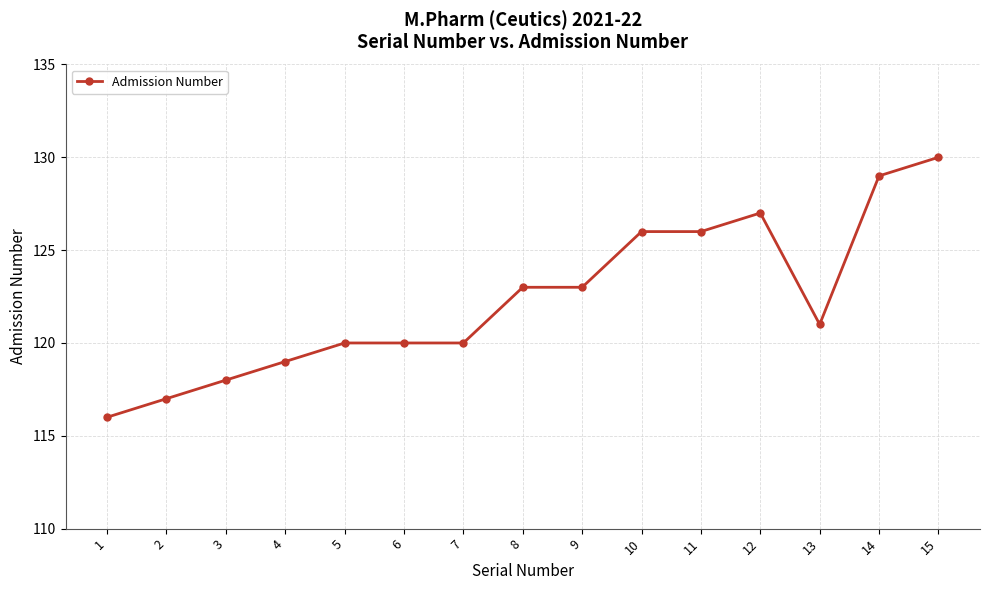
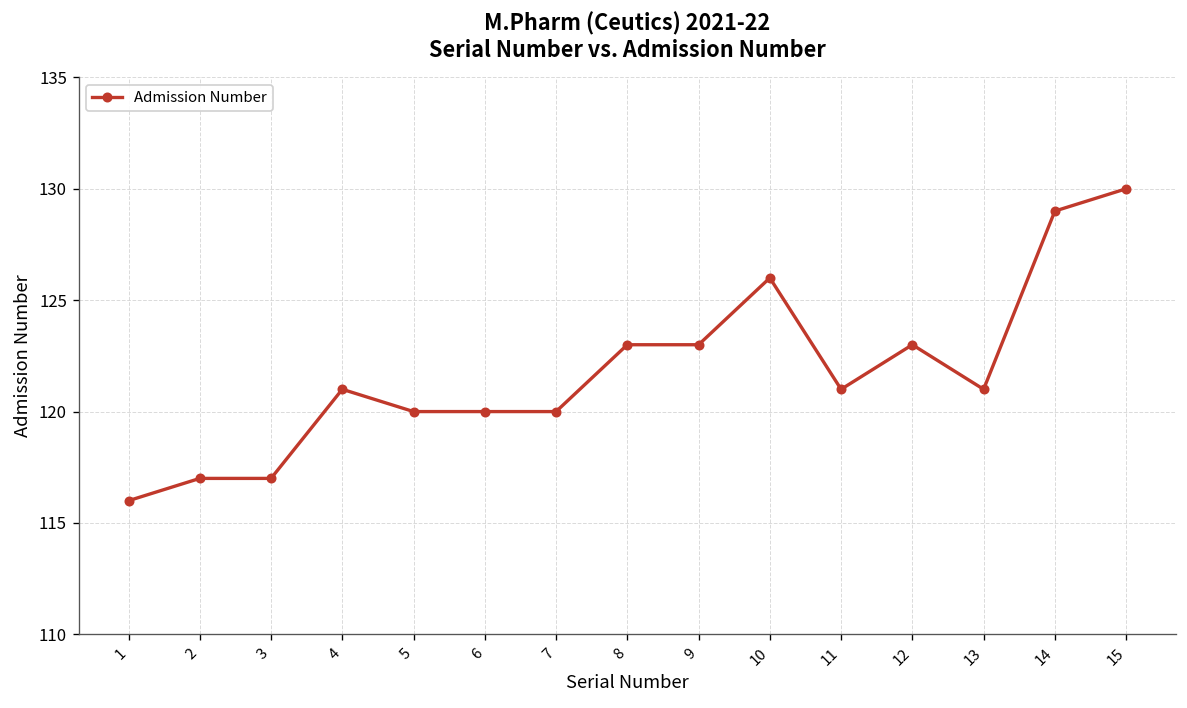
  {
    "1": 116,
    "2": 117,
-   "3": 118,
-   "4": 119,
+   "3": 117,
+   "4": 121,
    "5": 120,
    "6": 120,
    "7": 120,
    "8": 123,
    "9": 123,
    "10": 126,
-   "11": 126,
-   "12": 127,
+   "11": 121,
+   "12": 123,
    "13": 121,
    "14": 129,
    "15": 130
  }
